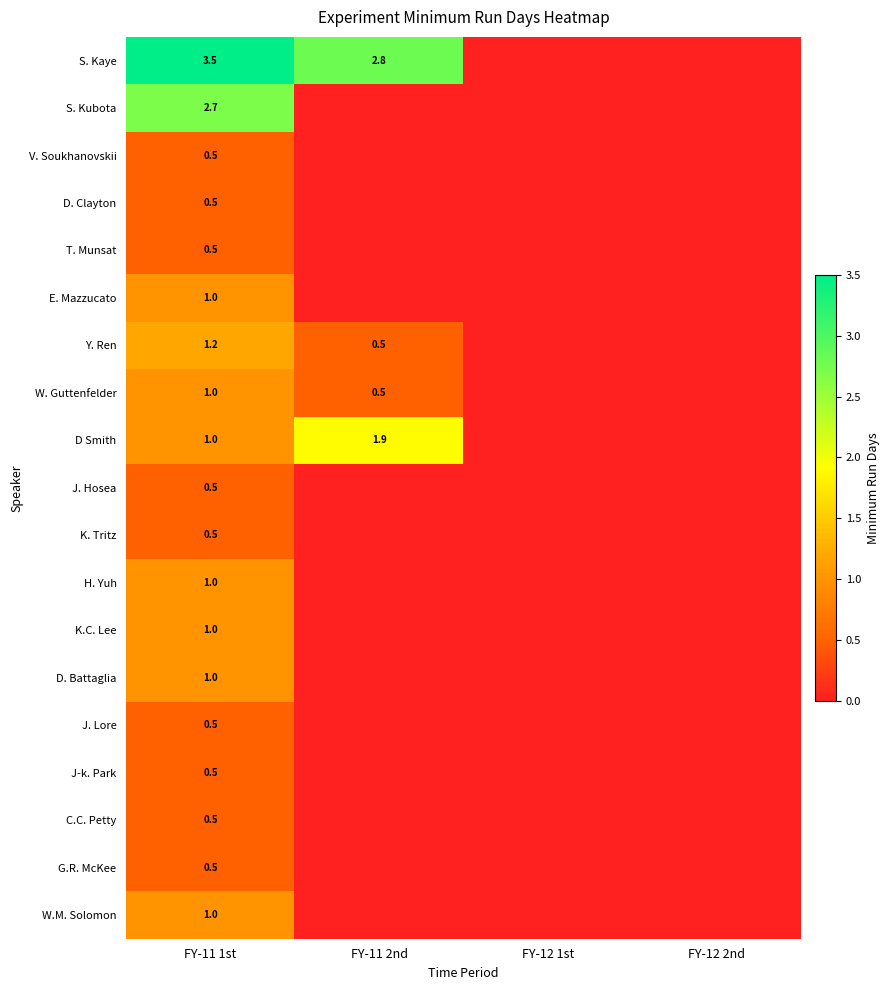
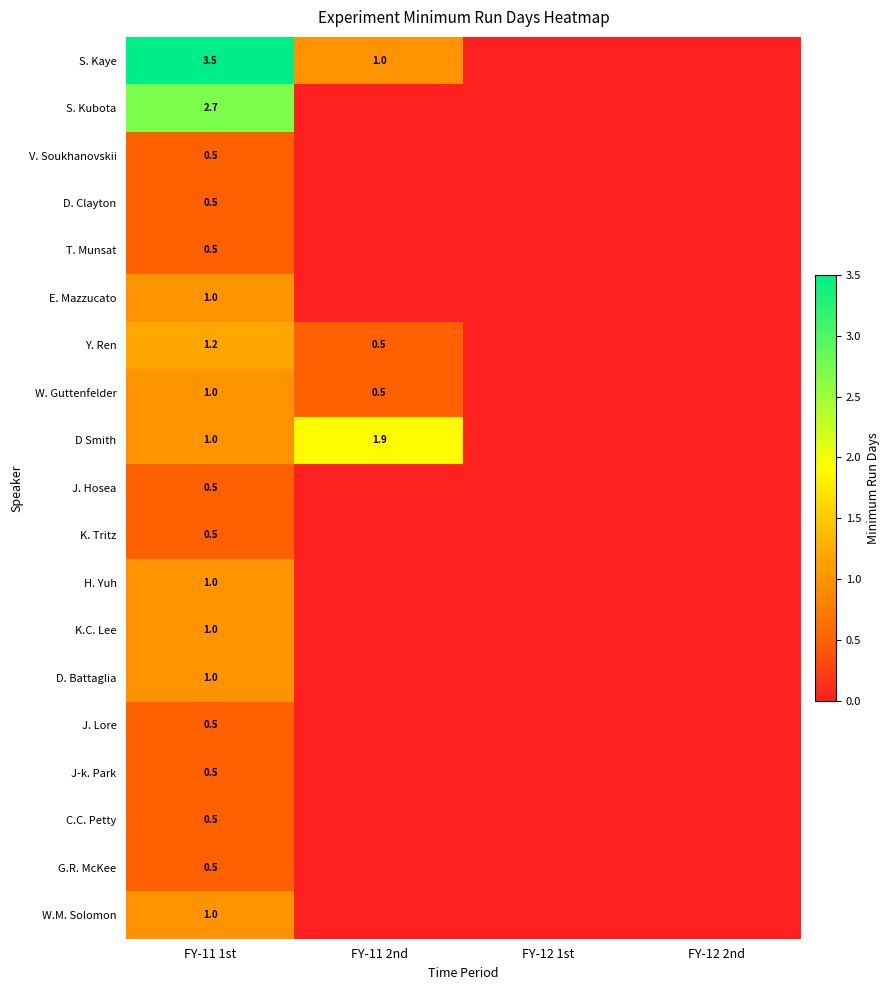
  {
    "S. Kaye": {
      "FY-11 1st": 3.5,
-     "FY-11 2nd": 2.8
+     "FY-11 2nd": 1.0
    },
    "S. Kubota": {
      "FY-11 1st": 2.7
    },
    "V. Soukhanovskii": {
      "FY-11 1st": 0.5
    },
    "D. Clayton": {
      "FY-11 1st": 0.5
    },
    "T. Munsat": {
      "FY-11 1st": 0.5
    },
    "E. Mazzucato": {
      "FY-11 1st": 1.0
    },
    "Y. Ren": {
      "FY-11 1st": 1.2,
      "FY-11 2nd": 0.5
    },
    "W. Guttenfelder": {
      "FY-11 1st": 1.0,
      "FY-11 2nd": 0.5
    },
    "D Smith": {
      "FY-11 1st": 1.0,
      "FY-11 2nd": 1.9
    },
    "J. Hosea": {
      "FY-11 1st": 0.5
    },
    "K. Tritz": {
      "FY-11 1st": 0.5
    },
    "H. Yuh": {
      "FY-11 1st": 1.0
    },
    "K.C. Lee": {
      "FY-11 1st": 1.0
    },
    "D. Battaglia": {
      "FY-11 1st": 1.0
    },
    "J. Lore": {
      "FY-11 1st": 0.5
    },
    "J-k. Park": {
      "FY-11 1st": 0.5
    },
    "C.C. Petty": {
      "FY-11 1st": 0.5
    },
    "G.R. McKee": {
      "FY-11 1st": 0.5
    },
    "W.M. Solomon": {
      "FY-11 1st": 1.0
    }
  }
